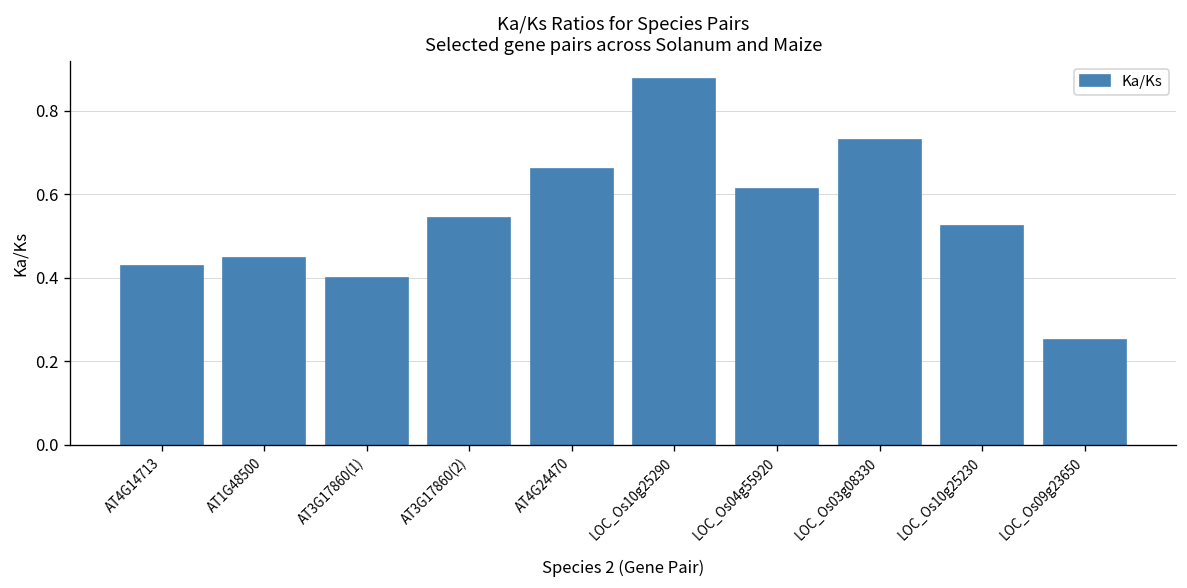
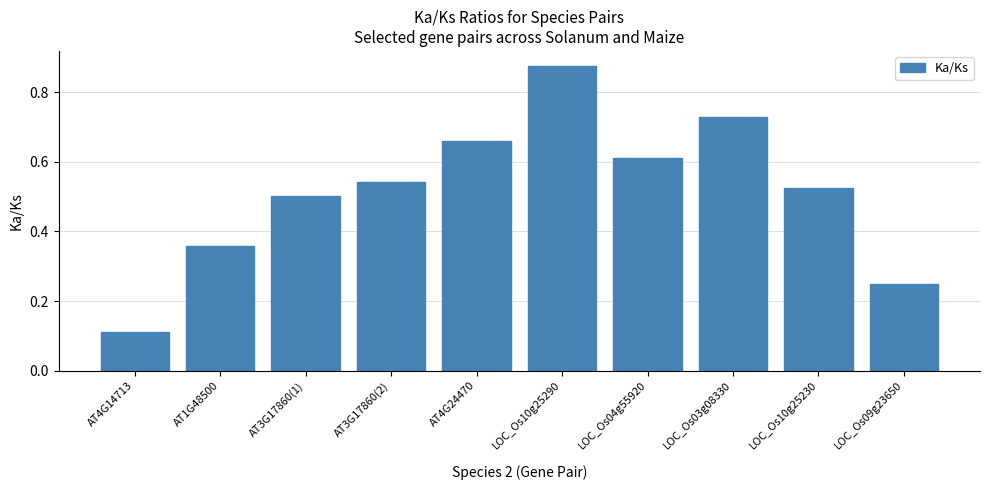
  {
-   "AT4G14713": 0.43,
-   "AT1G48500": 0.45,
-   "AT3G17860(1)": 0.40,
+   "AT4G14713": 0.11,
+   "AT1G48500": 0.36,
+   "AT3G17860(1)": 0.50,
    "AT3G17860(2)": 0.54,
    "AT4G24470": 0.66,
    "LOC_Os10g25290": 0.88,
    "LOC_Os04g55920": 0.61,
    "LOC_Os03g08330": 0.73,
    "LOC_Os10g25230": 0.52,
    "LOC_Os09g23650": 0.25
  }
